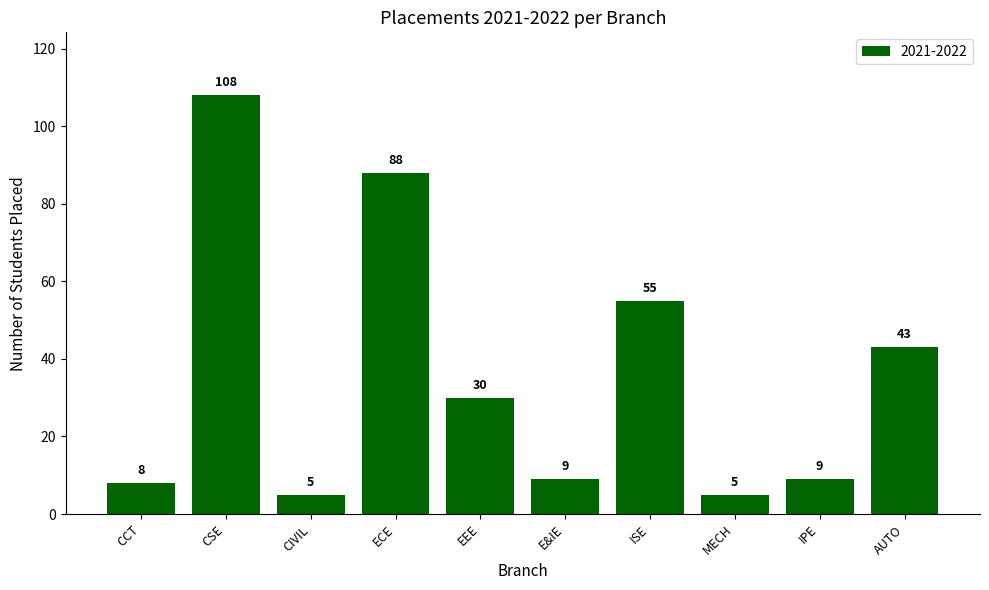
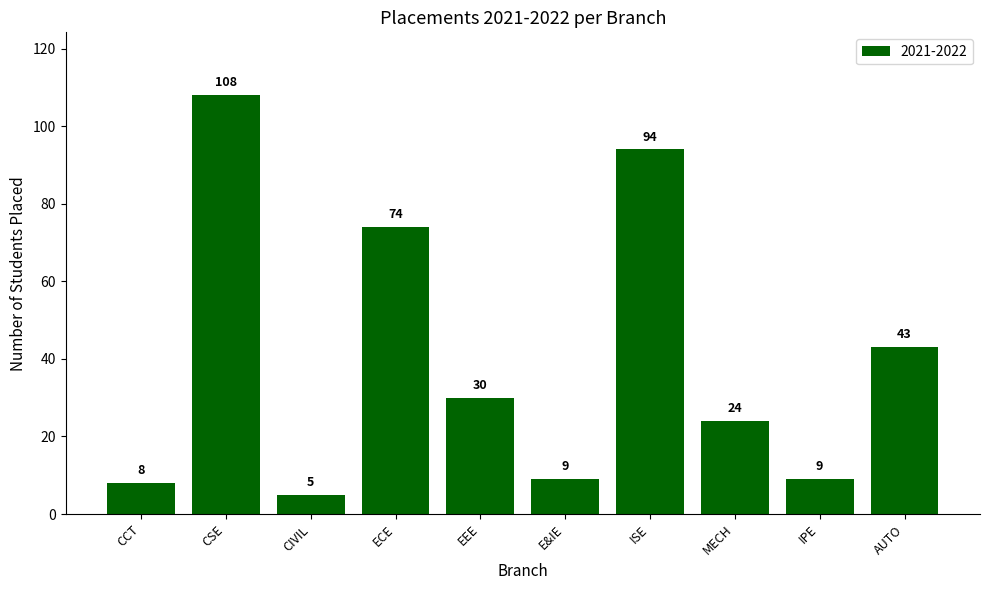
  {
    "CCT": 8,
    "CSE": 108,
    "CIVIL": 5,
-   "ECE": 88,
+   "ECE": 74,
    "EEE": 30,
    "E&IE": 9,
-   "ISE": 55,
-   "MECH": 5,
+   "ISE": 94,
+   "MECH": 24,
    "IPE": 9,
    "AUTO": 43
  }
